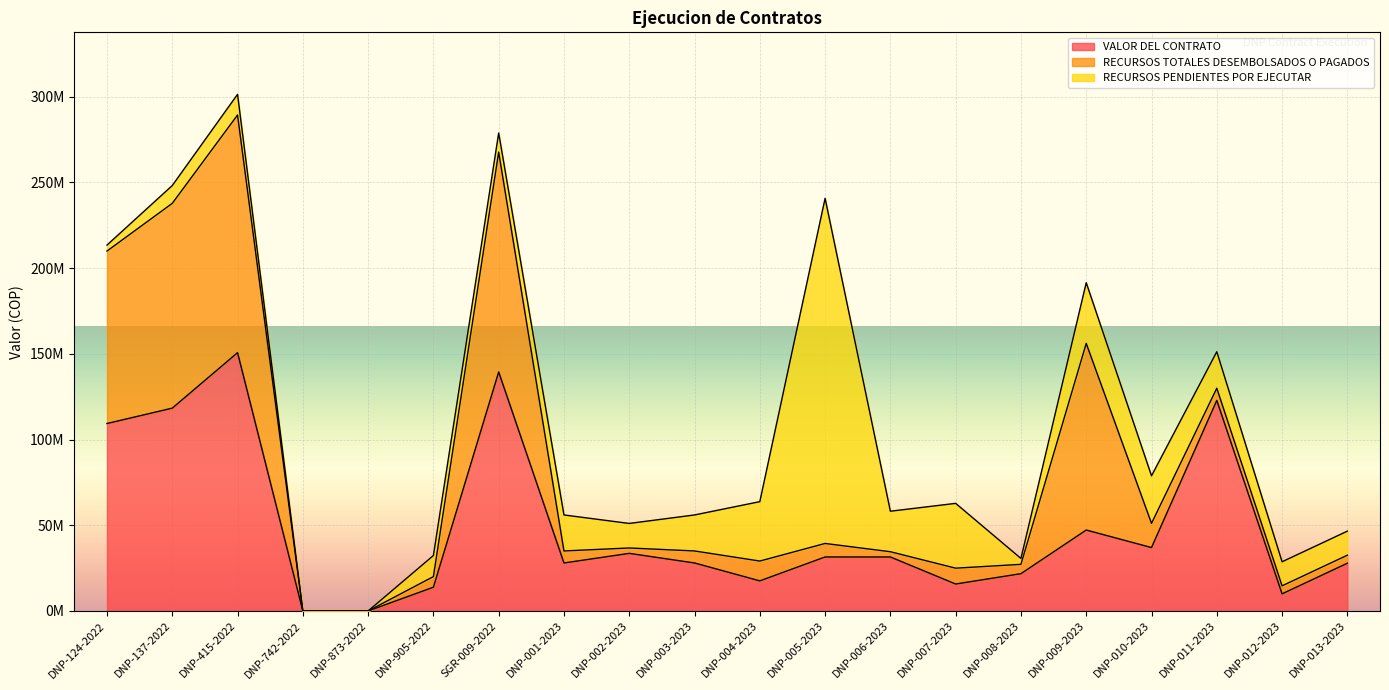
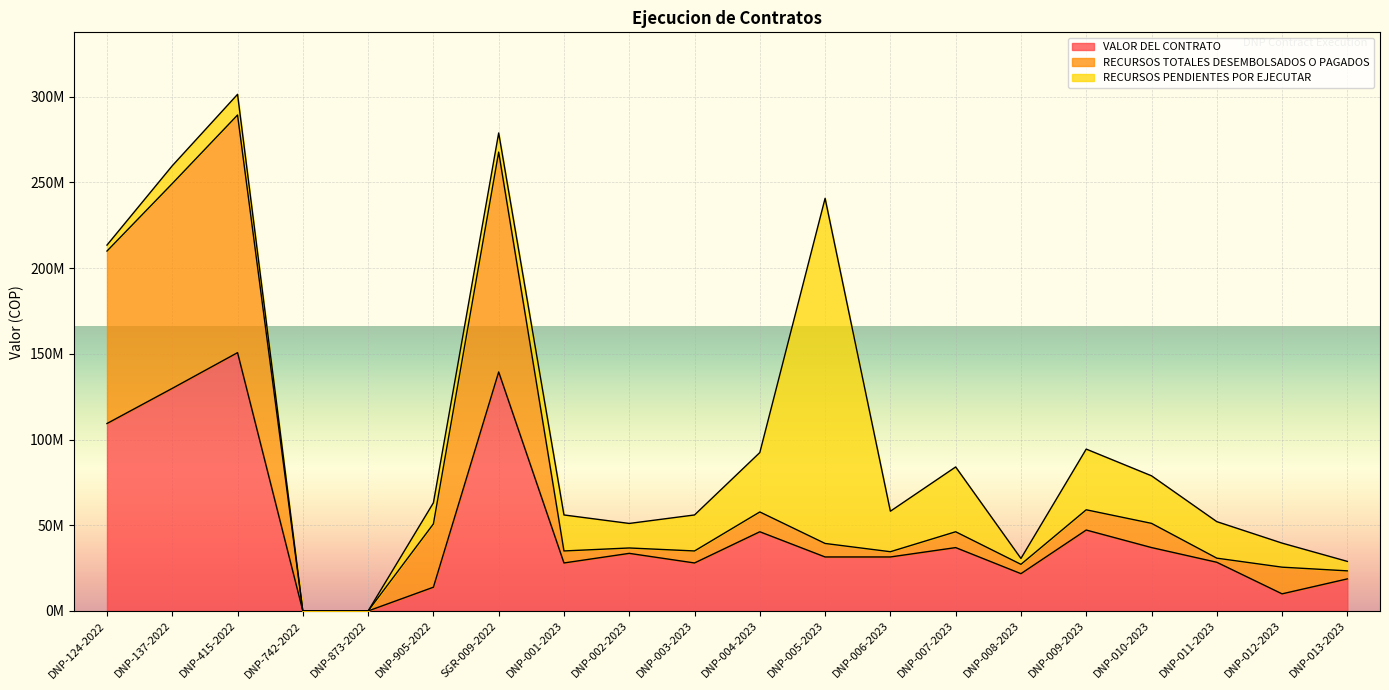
  {
    "VALOR DEL CONTRATO": {
      "DNP-124-2022": 109000000,
-     "DNP-137-2022": 118000000,
+     "DNP-137-2022": 130000000,
      "DNP-415-2022": 151000000,
      "DNP-905-2022": 14000000,
      "SGR-009-2022": 139000000,
      "DNP-001-2023": 28000000,
      "DNP-002-2023": 34000000,
      "DNP-003-2023": 28000000,
-     "DNP-004-2023": 18000000,
+     "DNP-004-2023": 46000000,
      "DNP-005-2023": 32000000,
      "DNP-006-2023": 32000000,
-     "DNP-007-2023": 16000000,
+     "DNP-007-2023": 37000000,
      "DNP-008-2023": 22000000,
      "DNP-009-2023": 47000000,
      "DNP-010-2023": 37000000,
-     "DNP-011-2023": 123000000,
+     "DNP-011-2023": 28000000,
      "DNP-012-2023": 10000000,
-     "DNP-013-2023": 28000000
+     "DNP-013-2023": 19000000
    },
    "RECURSOS TOTALES DESEMBOLSADOS O PAGADOS": {
      "DNP-124-2022": 101000000,
      "DNP-137-2022": 119000000,
      "DNP-415-2022": 139000000,
-     "DNP-905-2022": 6000000,
+     "DNP-905-2022": 37000000,
      "SGR-009-2022": 128000000,
      "DNP-001-2023": 7000000,
      "DNP-002-2023": 3000000,
      "DNP-003-2023": 7000000,
      "DNP-004-2023": 12000000,
      "DNP-005-2023": 8000000,
      "DNP-006-2023": 3000000,
      "DNP-007-2023": 9000000,
      "DNP-008-2023": 5000000,
-     "DNP-009-2023": 109000000,
+     "DNP-009-2023": 12000000,
      "DNP-010-2023": 14000000,
-     "DNP-011-2023": 7000000,
-     "DNP-012-2023": 5000000,
+     "DNP-011-2023": 2000000,
+     "DNP-012-2023": 16000000,
      "DNP-013-2023": 5000000
    },
    "RECURSOS PENDIENTES POR EJECUTAR": {
      "DNP-124-2022": 3000000,
      "DNP-137-2022": 10000000,
      "DNP-415-2022": 12000000,
      "DNP-905-2022": 12000000,
      "SGR-009-2022": 11000000,
      "DNP-001-2023": 21000000,
      "DNP-002-2023": 14000000,
      "DNP-003-2023": 21000000,
      "DNP-004-2023": 35000000,
      "DNP-005-2023": 201000000,
      "DNP-006-2023": 24000000,
      "DNP-007-2023": 38000000,
      "DNP-008-2023": 3000000,
      "DNP-009-2023": 35000000,
      "DNP-010-2023": 28000000,
      "DNP-011-2023": 21000000,
      "DNP-012-2023": 14000000,
-     "DNP-013-2023": 14000000
+     "DNP-013-2023": 6000000
    }
  }
